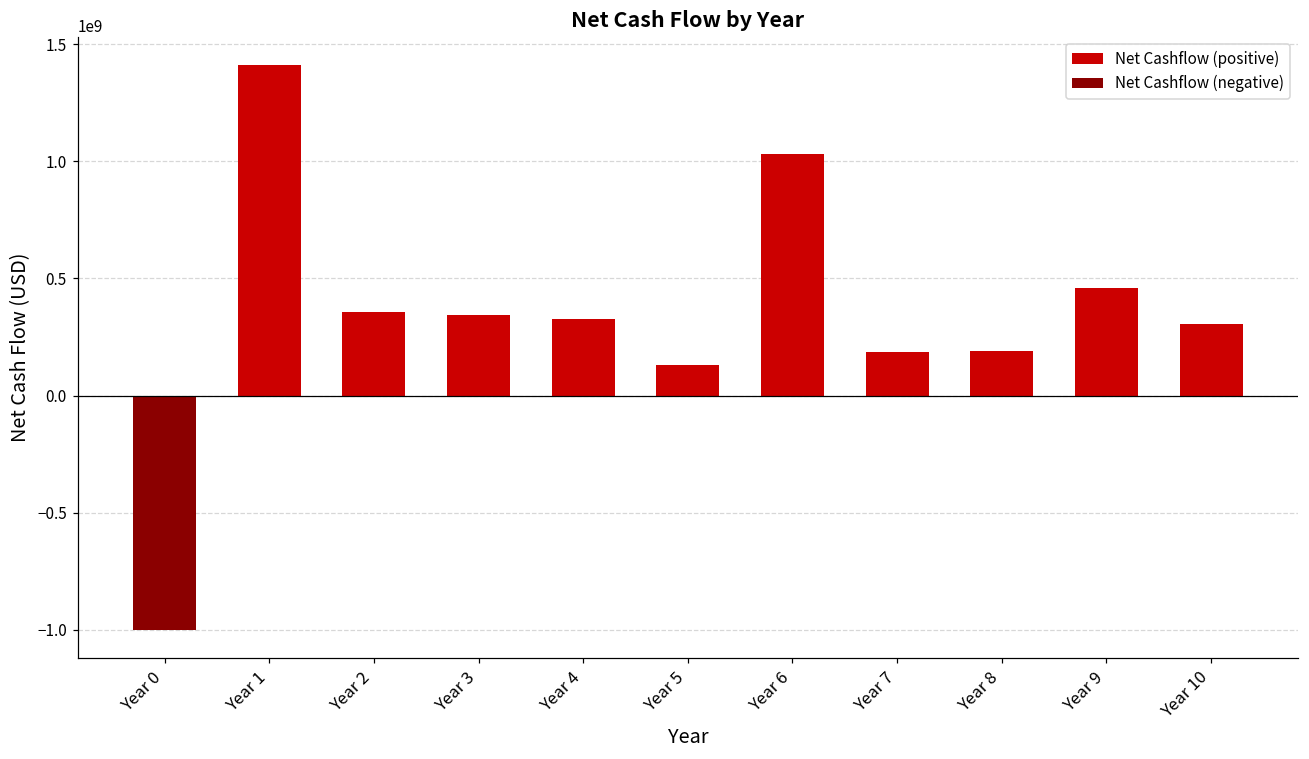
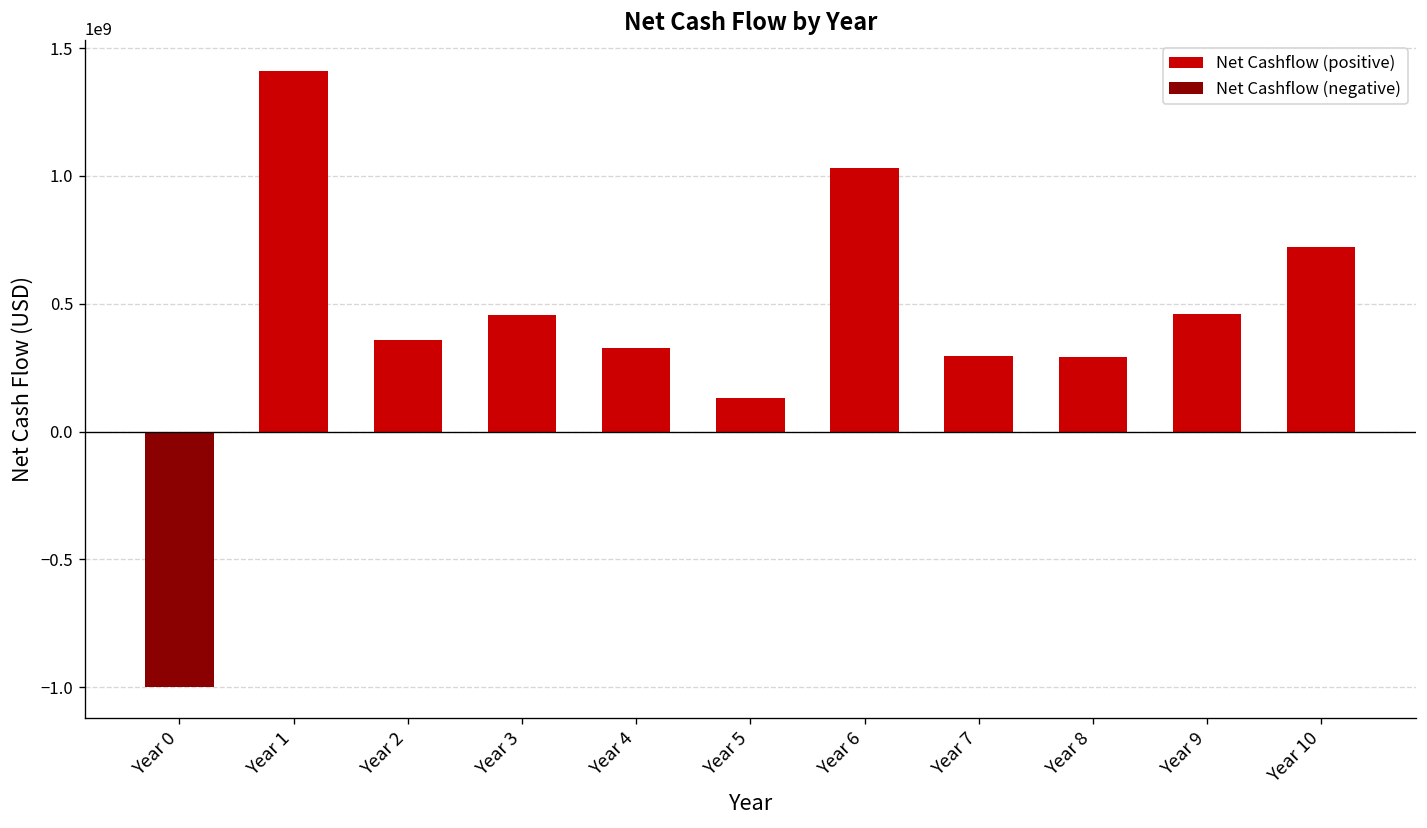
  {
    "Year 0": -1000000000,
    "Year 1": 1410000000,
    "Year 2": 360000000,
-   "Year 3": 340000000,
+   "Year 3": 460000000,
    "Year 4": 330000000,
    "Year 5": 130000000,
    "Year 6": 1030000000,
-   "Year 7": 190000000,
-   "Year 8": 190000000,
+   "Year 7": 300000000,
+   "Year 8": 290000000,
    "Year 9": 460000000,
-   "Year 10": 310000000
+   "Year 10": 720000000
  }
